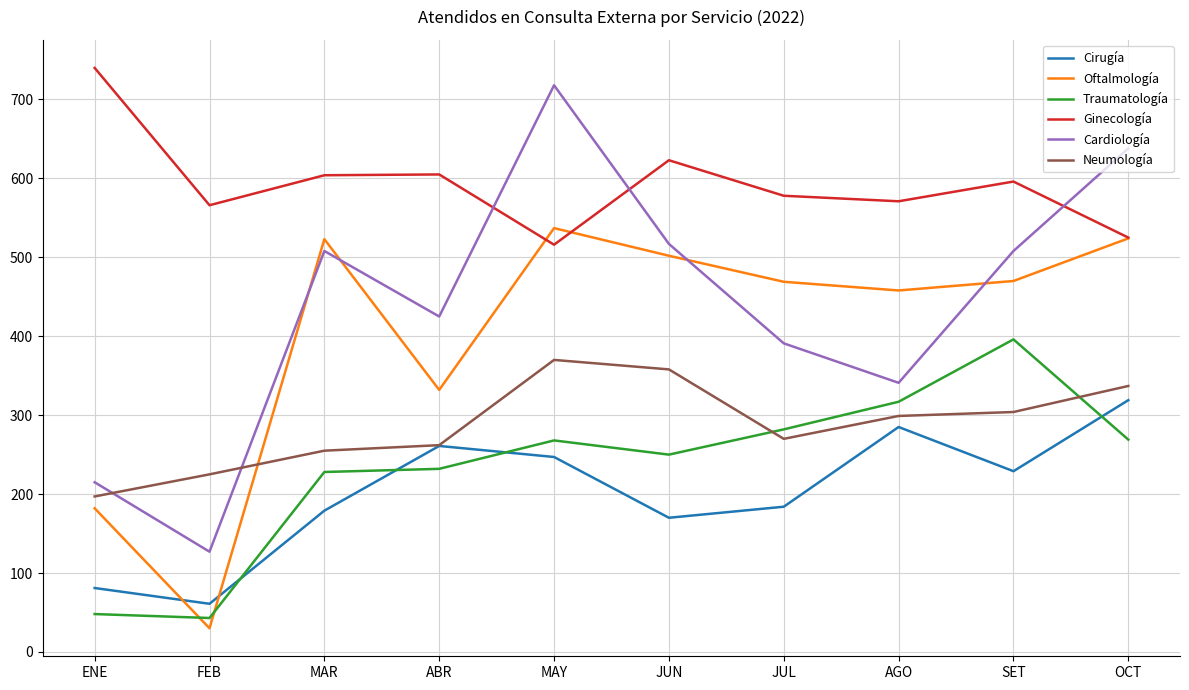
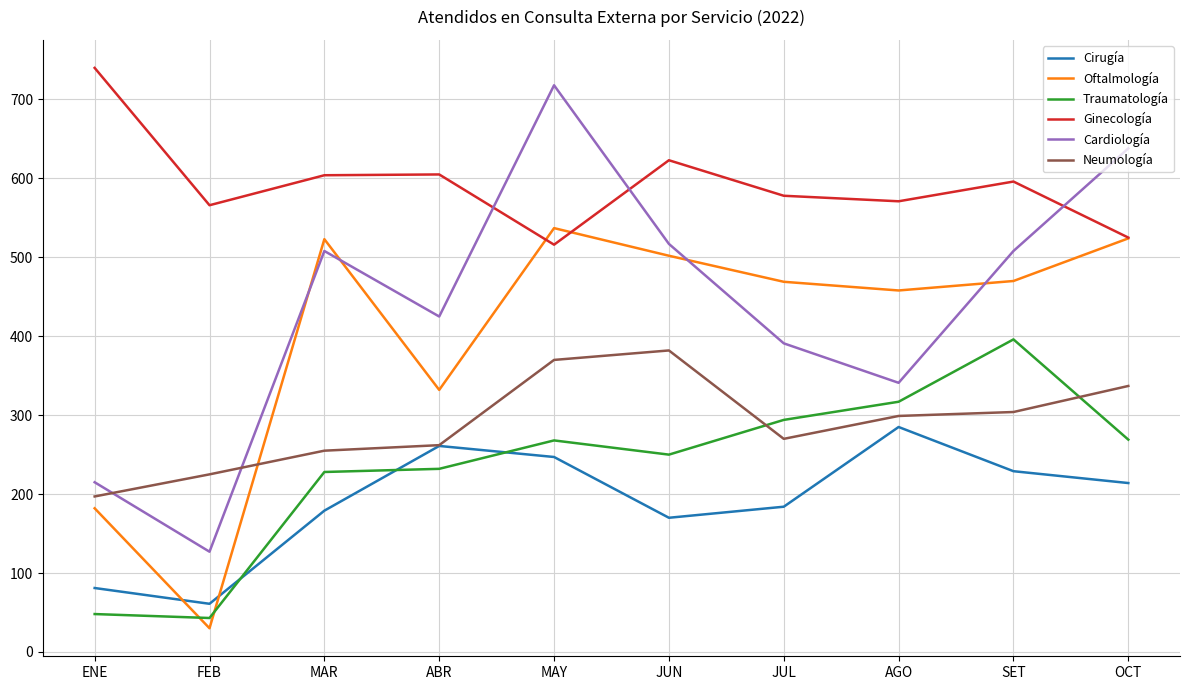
  {
    "Cirugía": {
      "ENE": 80,
      "FEB": 60,
      "MAR": 180,
      "MAY": 250,
      "JUN": 170,
      "JUL": 180,
      "AGO": 290,
      "SET": 230,
-     "OCT": 320
+     "OCT": 210
    },
    "Oftalmología": {
      "ENE": 180,
      "FEB": 30,
      "MAR": 520,
      "ABR": 330,
      "MAY": 540,
      "JUN": 500,
      "JUL": 470,
      "AGO": 460,
      "SET": 470
    },
    "Traumatología": {
      "ENE": 50,
      "FEB": 40,
      "MAR": 230,
      "ABR": 230,
      "MAY": 270,
      "JUN": 250,
-     "JUL": 280,
+     "JUL": 290,
      "AGO": 320,
      "SET": 400,
      "OCT": 270
    },
    "Ginecología": {
      "ENE": 740,
      "FEB": 570,
      "MAR": 600,
      "ABR": 610,
      "MAY": 520,
      "JUN": 620,
      "JUL": 580,
      "AGO": 570,
      "SET": 600
    },
    "Cardiología": {
      "ENE": 220,
      "FEB": 130,
      "MAR": 510,
      "ABR": 430,
      "MAY": 720,
      "JUN": 520,
      "JUL": 390,
      "AGO": 340,
      "SET": 510
    },
    "Neumología": {
      "ENE": 200,
      "FEB": 230,
      "MAR": 260,
      "MAY": 370,
-     "JUN": 360,
+     "JUN": 380,
      "JUL": 270,
      "AGO": 300,
      "SET": 300,
      "OCT": 340
    }
  }
